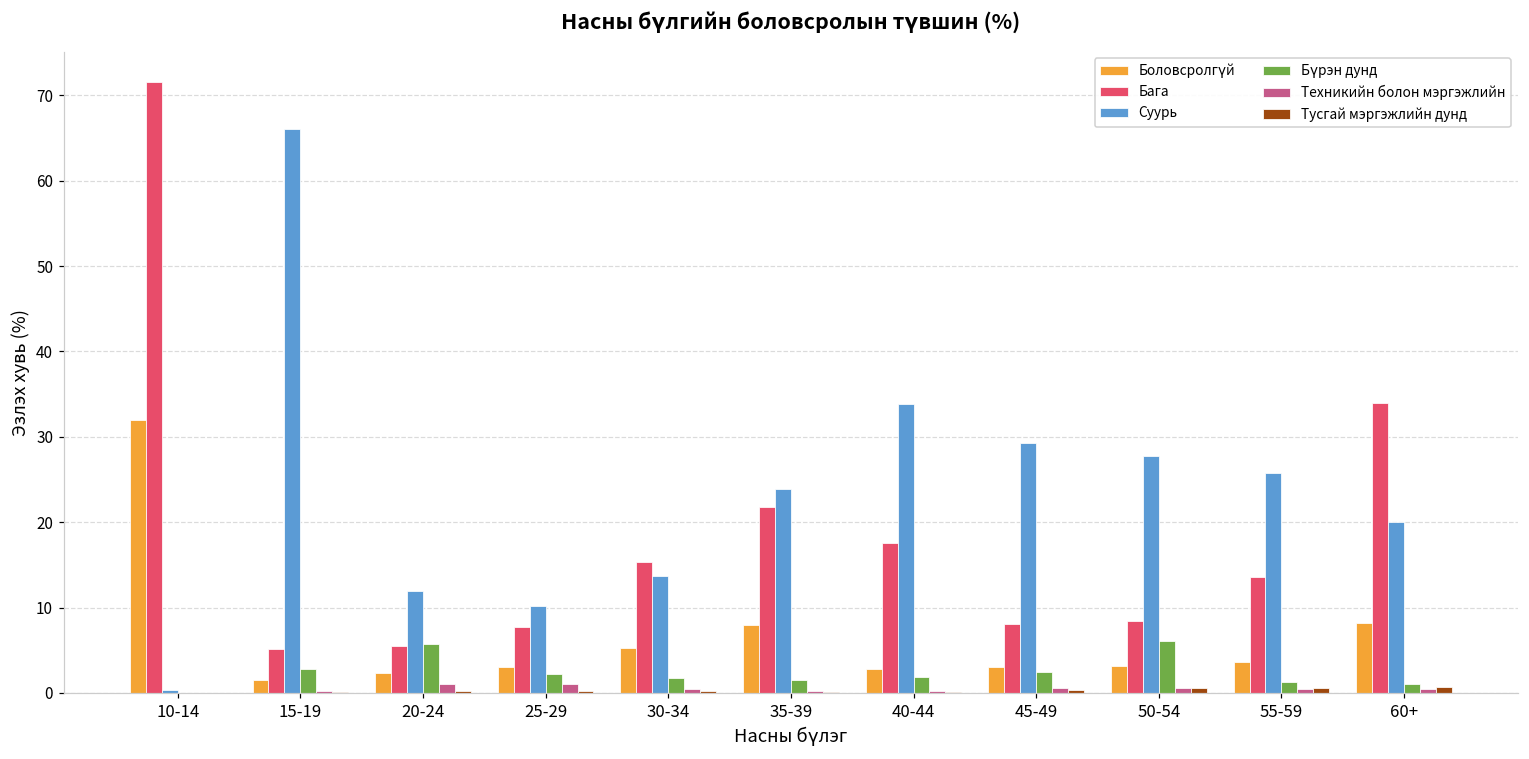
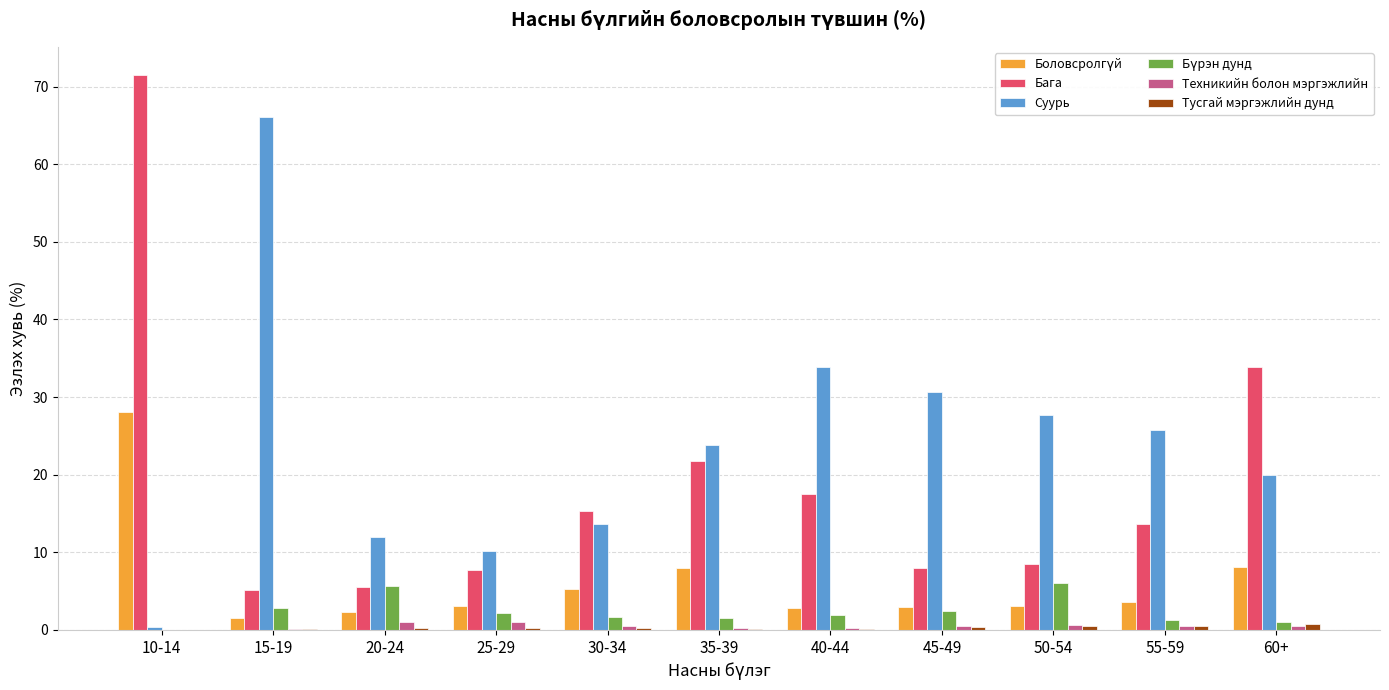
  {
    "Боловсролгүй": {
-     "10-14": 32,
+     "10-14": 28,
      "15-19": 1,
      "20-24": 2,
      "25-29": 3,
      "30-34": 5,
      "35-39": 8,
      "40-44": 3,
      "45-49": 3,
      "50-54": 3,
      "55-59": 4,
      "60+": 8
    },
    "Суурь": {
      "10-14": 0,
      "15-19": 66,
      "20-24": 12,
      "25-29": 10,
      "30-34": 14,
      "35-39": 24,
      "40-44": 34,
-     "45-49": 29,
+     "45-49": 31,
      "50-54": 28,
      "55-59": 26,
      "60+": 20
    },
    "Бүрэн дунд": {
      "10-14": 0,
      "15-19": 3,
      "20-24": 6,
      "25-29": 2,
      "30-34": 2,
      "35-39": 2,
      "40-44": 2,
      "45-49": 2,
      "50-54": 6,
      "55-59": 1,
      "60+": 1
    },
    "Тусгай мэргэжлийн дунд": {
      "10-14": 0,
      "45-49": 0,
      "50-54": 1,
      "55-59": 1,
      "60+": 1
    }
  }
